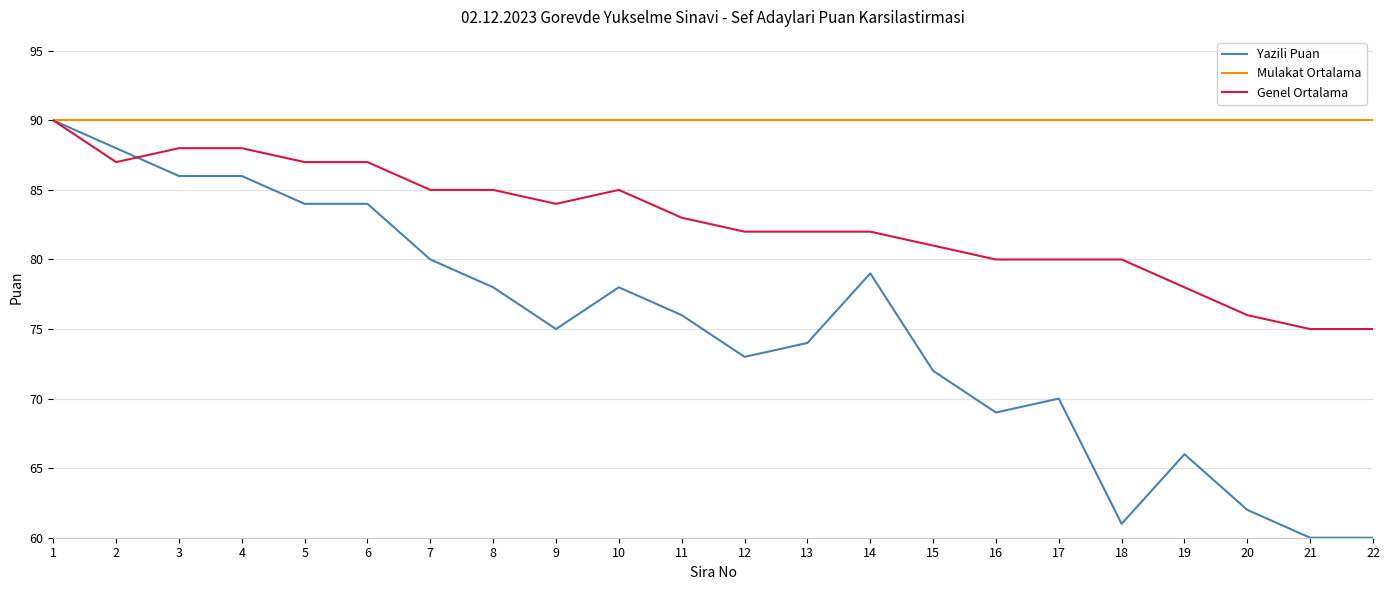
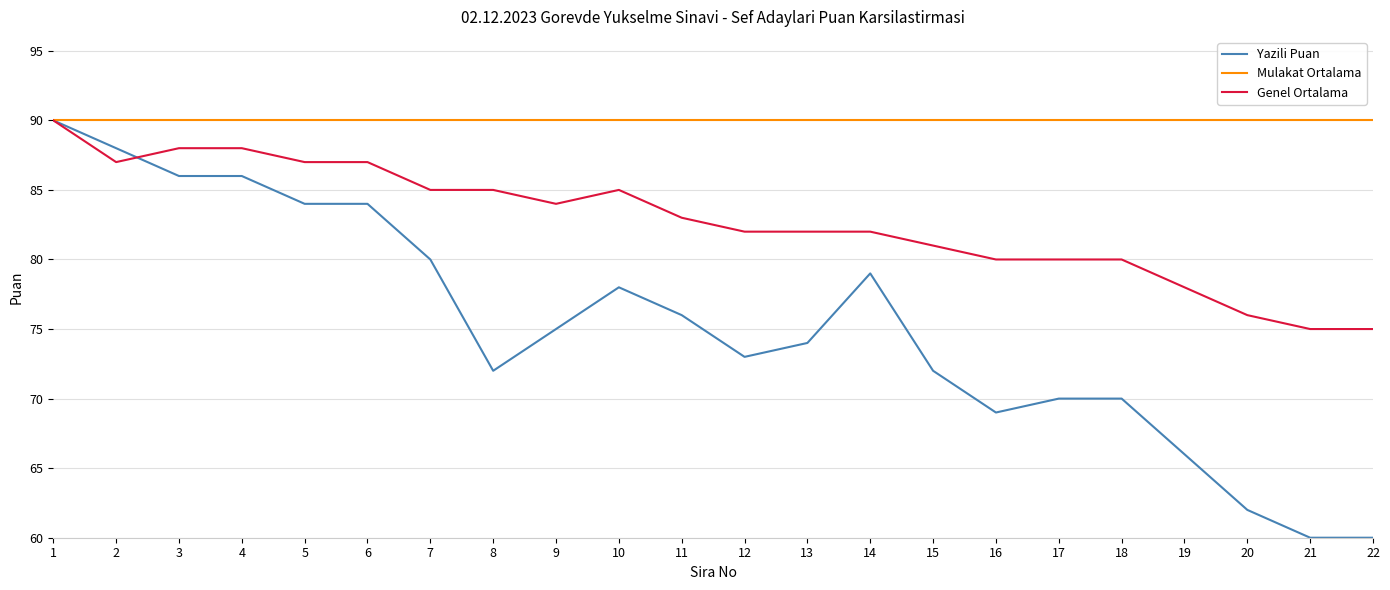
  {
    "Yazili Puan": {
      "2": 88,
      "3": 86,
      "4": 86,
      "5": 84,
      "6": 84,
      "7": 80,
-     "8": 78,
+     "8": 72,
      "9": 75,
      "10": 78,
      "11": 76,
      "12": 73,
      "13": 74,
      "14": 79,
      "15": 72,
      "16": 69,
      "17": 70,
-     "18": 61,
+     "18": 70,
      "19": 66,
      "20": 62,
      "21": 60,
      "22": 60
    },
    "Mulakat Ortalama": {
      "2": 90,
      "3": 90,
      "4": 90,
      "5": 90,
      "6": 90,
      "7": 90,
      "8": 90,
      "9": 90,
      "10": 90,
      "11": 90,
      "12": 90,
      "13": 90,
      "14": 90,
      "15": 90,
      "16": 90,
      "17": 90,
      "18": 90,
      "19": 90,
      "20": 90,
      "21": 90,
      "22": 90
    },
    "Genel Ortalama": {
      "2": 87,
      "3": 88,
      "4": 88,
      "5": 87,
      "6": 87,
      "7": 85,
      "8": 85,
      "9": 84,
      "10": 85,
      "11": 83,
      "12": 82,
      "13": 82,
      "14": 82,
      "15": 81,
      "16": 80,
      "17": 80,
      "18": 80,
      "19": 78,
      "20": 76,
      "21": 75,
      "22": 75
    }
  }
